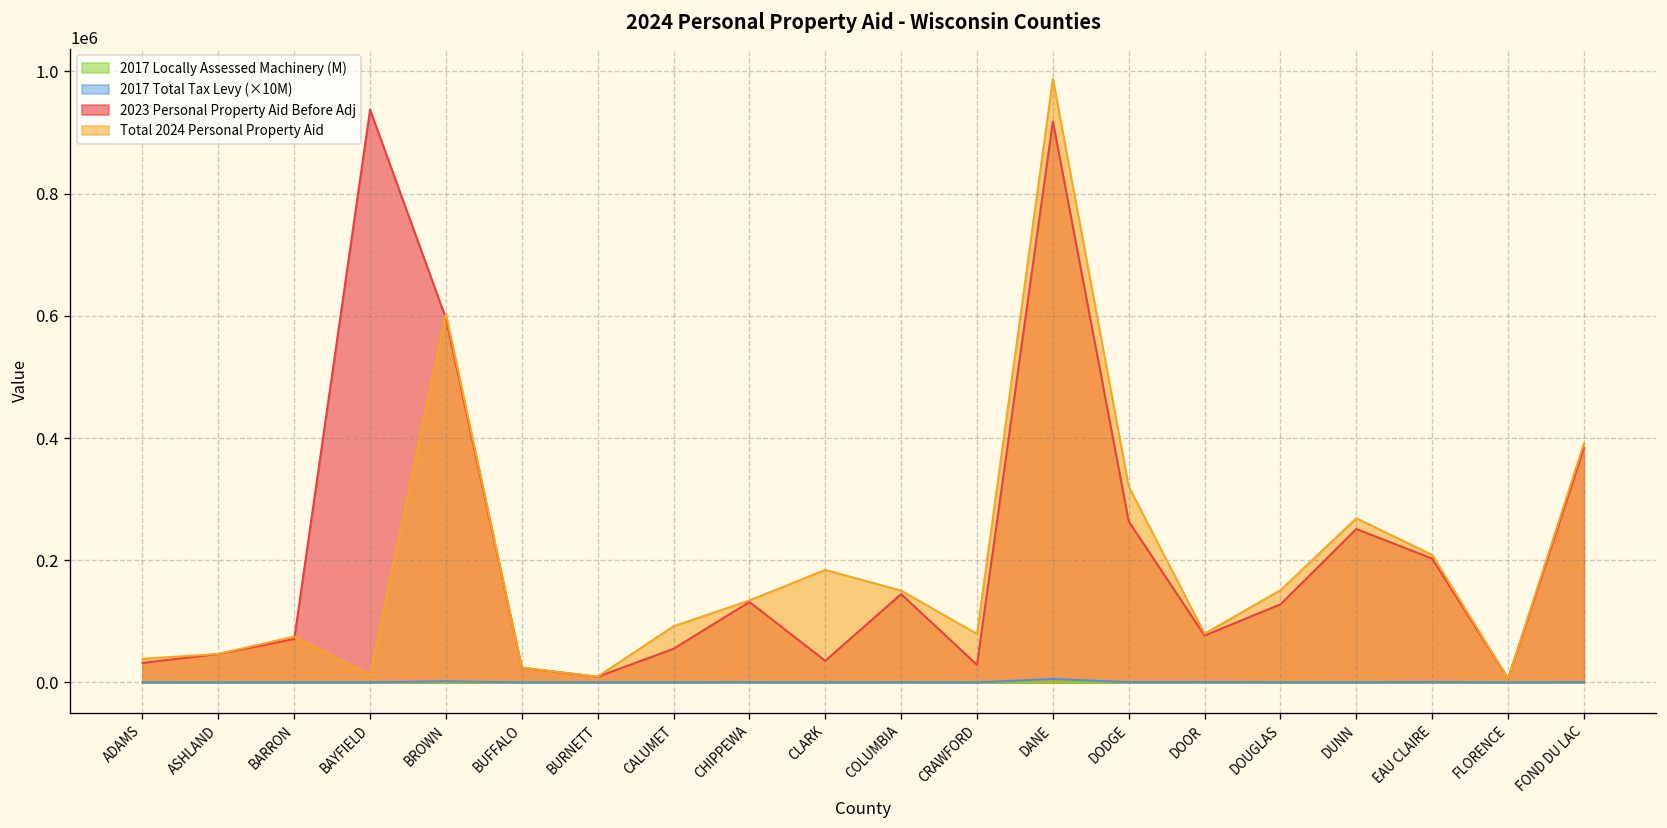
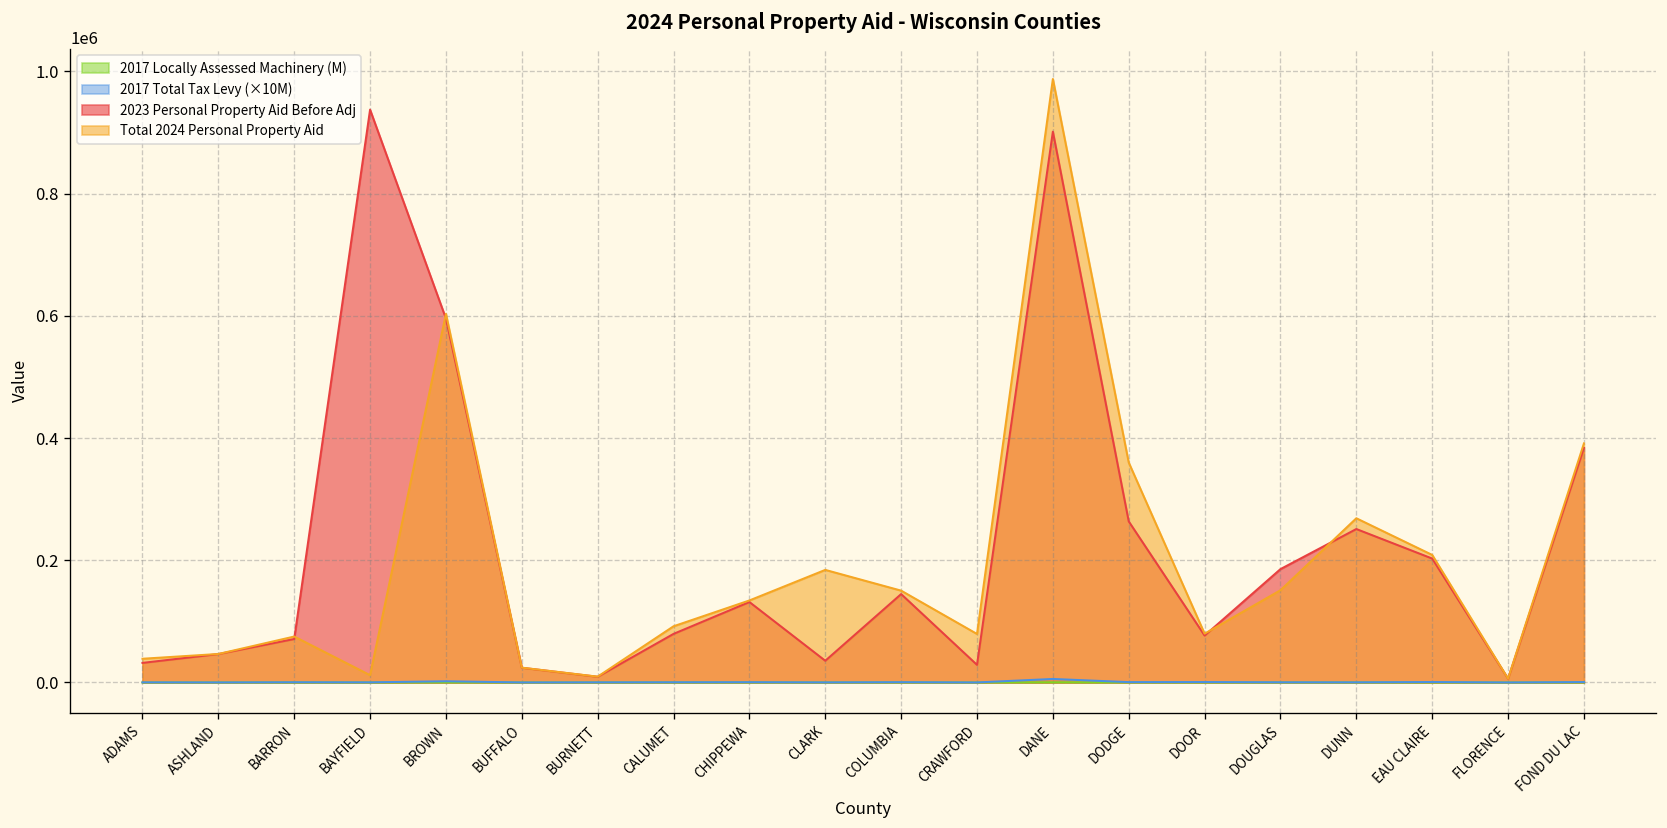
  {
    "2017 Total Tax Levy (×10M)": {
      "DANE": 10000
    },
    "2023 Personal Property Aid Before Adj": {
      "ADAMS": 30000,
      "BAYFIELD": 940000,
      "BROWN": 600000,
-     "CALUMET": 60000,
+     "CALUMET": 80000,
      "CLARK": 40000,
      "COLUMBIA": 140000,
      "CRAWFORD": 30000,
-     "DANE": 920000,
+     "DANE": 900000,
      "DODGE": 260000,
-     "DOUGLAS": 130000,
+     "DOUGLAS": 190000,
      "DUNN": 250000,
      "EAU CLAIRE": 200000,
      "FOND DU LAC": 380000
    },
    "2017 Locally Assessed Machinery (M)": {
      "DANE": 0
    },
    "Total 2024 Personal Property Aid": {
      "ADAMS": 40000,
      "BAYFIELD": 10000,
      "BROWN": 600000,
      "CALUMET": 90000,
      "CLARK": 180000,
      "COLUMBIA": 150000,
      "CRAWFORD": 80000,
      "DANE": 990000,
-     "DODGE": 320000,
+     "DODGE": 360000,
      "DOUGLAS": 150000,
      "DUNN": 270000,
      "EAU CLAIRE": 210000,
      "FOND DU LAC": 390000
    }
  }
